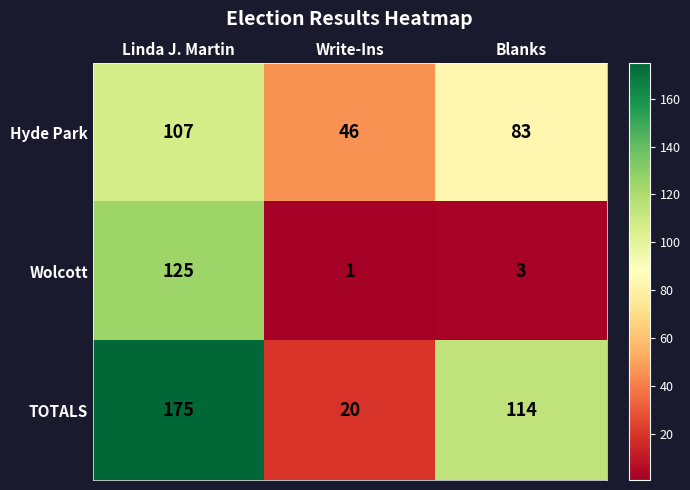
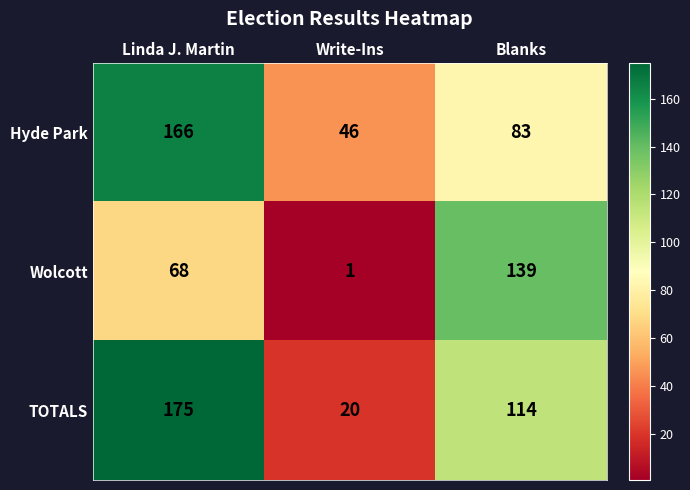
  {
    "Hyde Park": {
-     "Linda J. Martin": 107,
+     "Linda J. Martin": 166,
      "Write-Ins": 46,
      "Blanks": 83
    },
    "Wolcott": {
-     "Linda J. Martin": 125,
+     "Linda J. Martin": 68,
      "Write-Ins": 1,
-     "Blanks": 3
+     "Blanks": 139
    },
    "TOTALS": {
      "Linda J. Martin": 175,
      "Write-Ins": 20,
      "Blanks": 114
    }
  }
